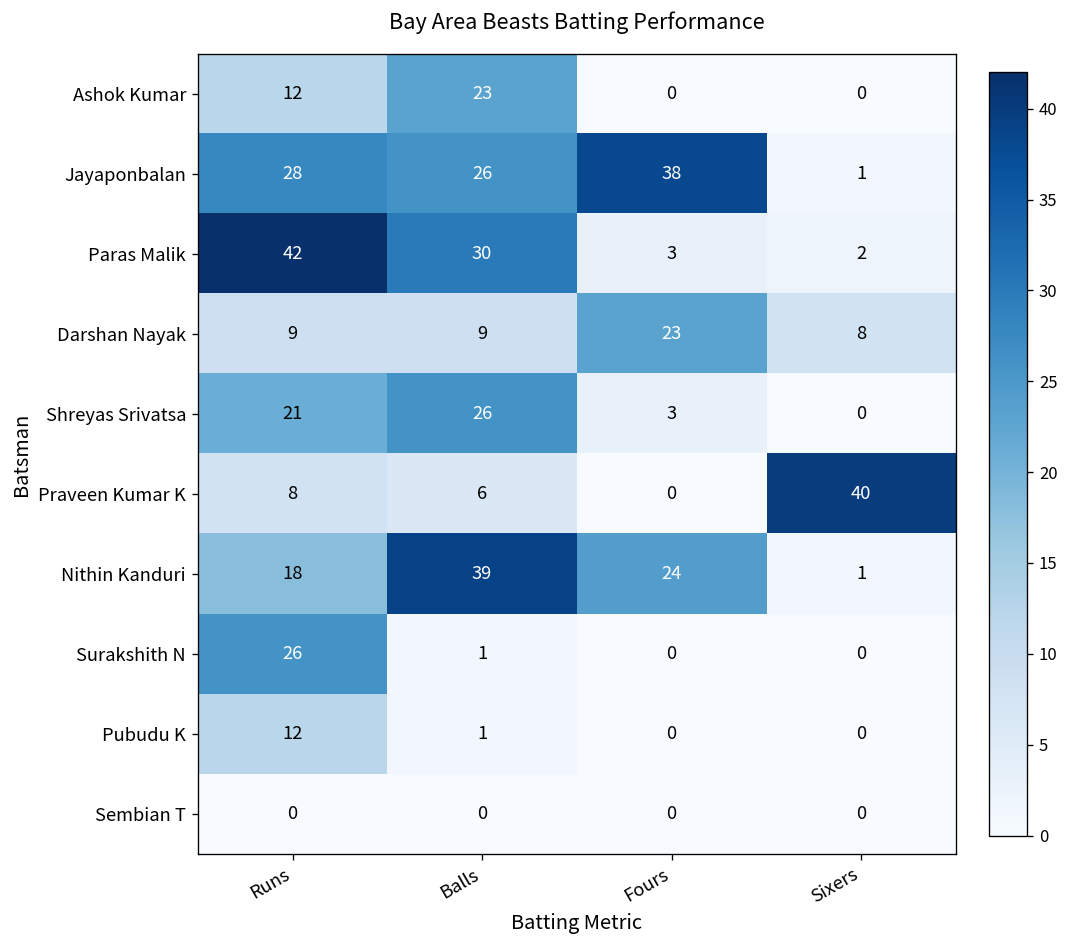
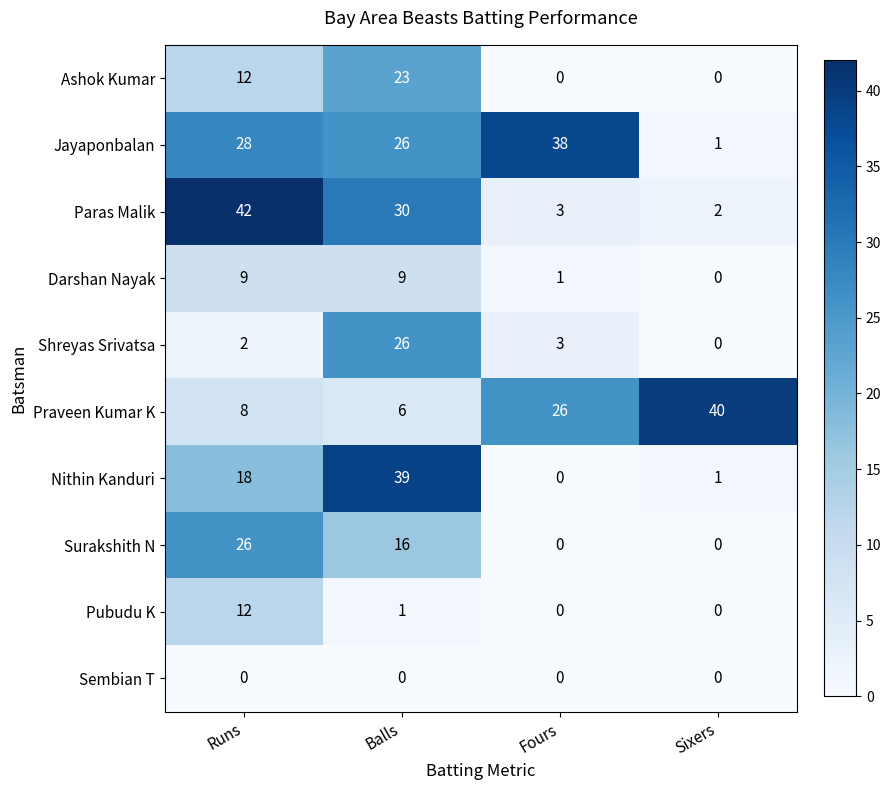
  {
    "Ashok Kumar": {
      "Runs": 12,
      "Balls": 23,
      "Fours": 0,
      "Sixers": 0
    },
    "Jayaponbalan": {
      "Runs": 28,
      "Balls": 26,
      "Fours": 38,
      "Sixers": 1
    },
    "Paras Malik": {
      "Runs": 42,
      "Balls": 30,
      "Fours": 3,
      "Sixers": 2
    },
    "Darshan Nayak": {
      "Runs": 9,
      "Balls": 9,
-     "Fours": 23,
-     "Sixers": 8
+     "Fours": 1,
+     "Sixers": 0
    },
    "Shreyas Srivatsa": {
-     "Runs": 21,
+     "Runs": 2,
      "Balls": 26,
      "Fours": 3,
      "Sixers": 0
    },
    "Praveen Kumar K": {
      "Runs": 8,
      "Balls": 6,
-     "Fours": 0,
+     "Fours": 26,
      "Sixers": 40
    },
    "Nithin Kanduri": {
      "Runs": 18,
      "Balls": 39,
-     "Fours": 24,
+     "Fours": 0,
      "Sixers": 1
    },
    "Surakshith N": {
      "Runs": 26,
-     "Balls": 1,
+     "Balls": 16,
      "Fours": 0,
      "Sixers": 0
    },
    "Pubudu K": {
      "Runs": 12,
      "Balls": 1,
      "Fours": 0,
      "Sixers": 0
    },
    "Sembian T": {
      "Runs": 0,
      "Balls": 0,
      "Fours": 0,
      "Sixers": 0
    }
  }
